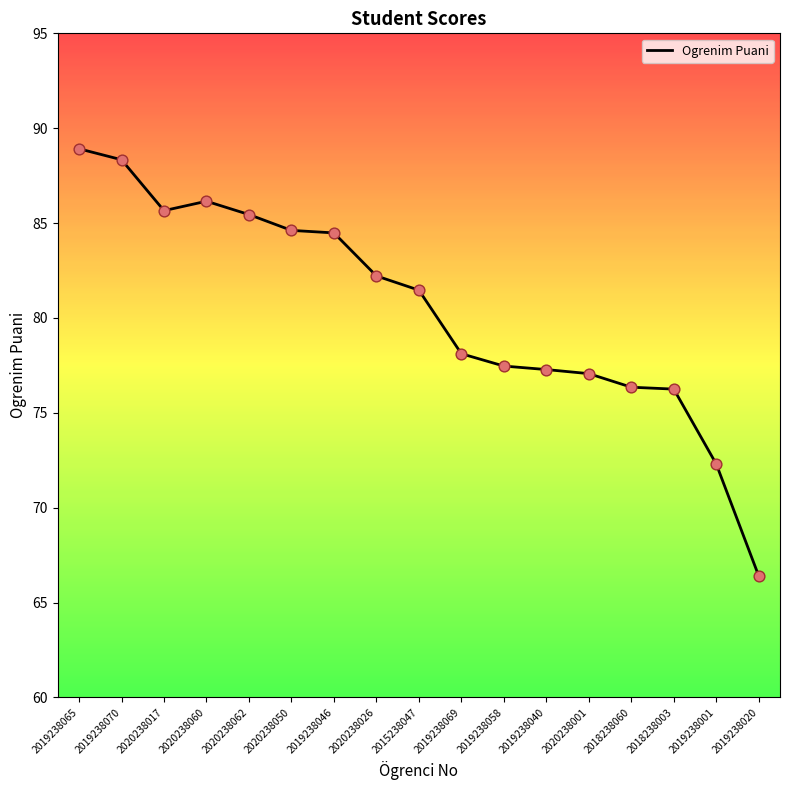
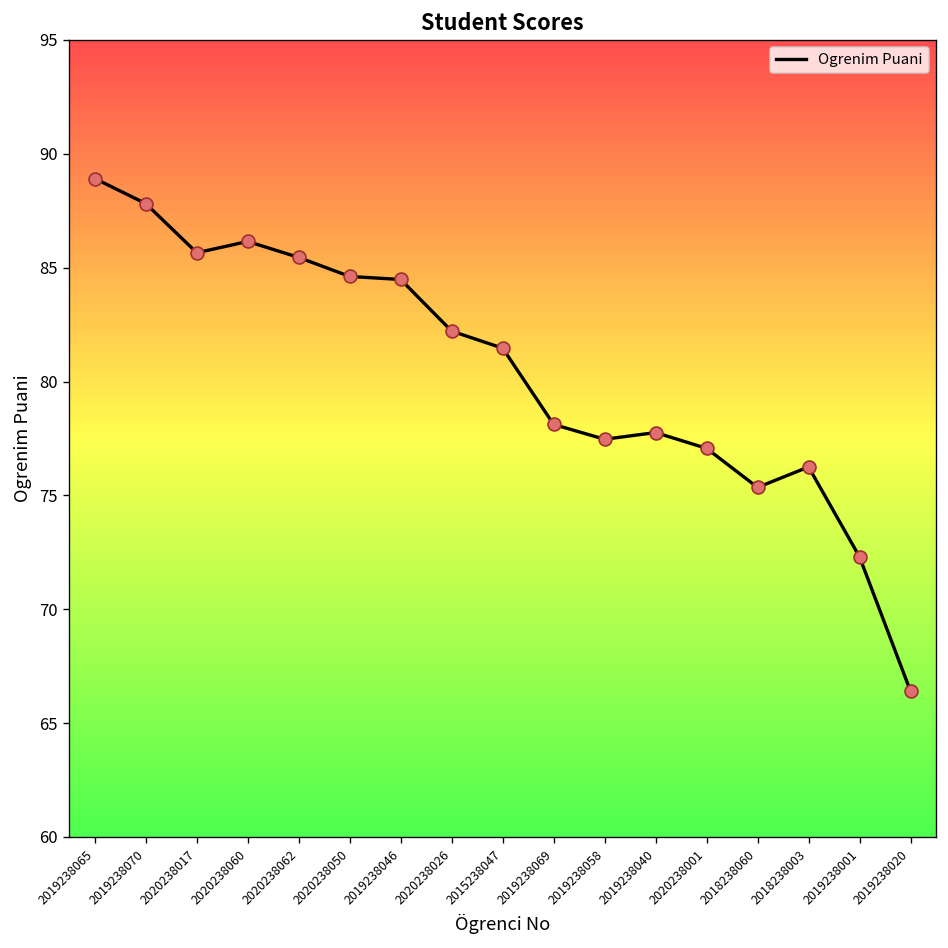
  {
    "2019238065": 88.9,
-   "2019238070": 88.3,
+   "2019238070": 87.8,
    "2020238017": 85.7,
    "2020238060": 86.2,
    "2020238062": 85.5,
    "2020238050": 84.6,
    "2019238046": 84.5,
    "2020238026": 82.2,
    "2015238047": 81.5,
    "2019238069": 78.1,
    "2019238058": 77.5,
-   "2019238040": 77.3,
+   "2019238040": 77.8,
    "2020238001": 77.1,
-   "2018238060": 76.4,
+   "2018238060": 75.4,
    "2018238003": 76.3,
    "2019238001": 72.3,
    "2019238020": 66.4
  }
